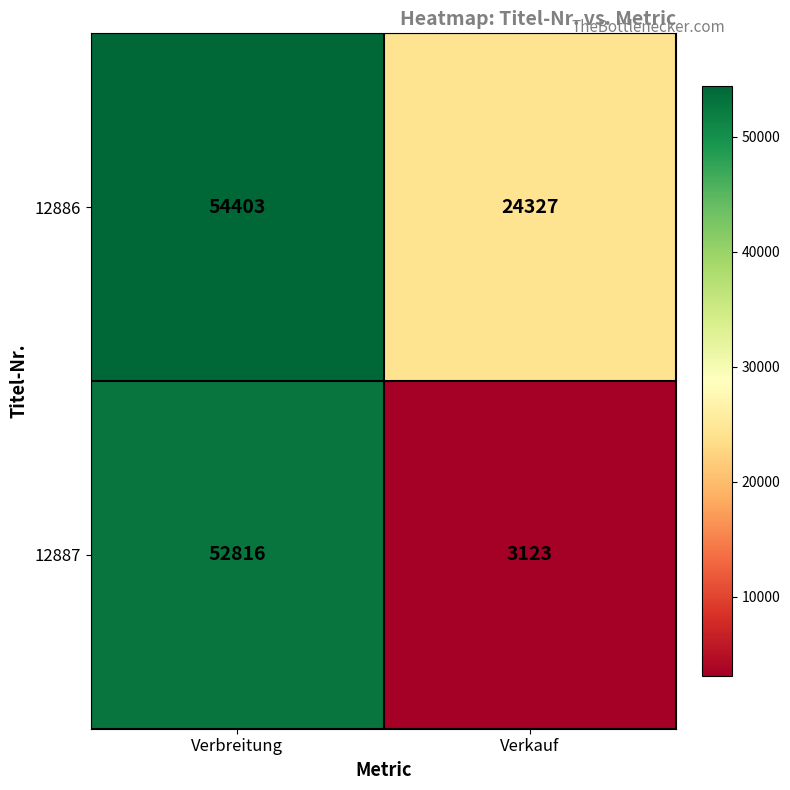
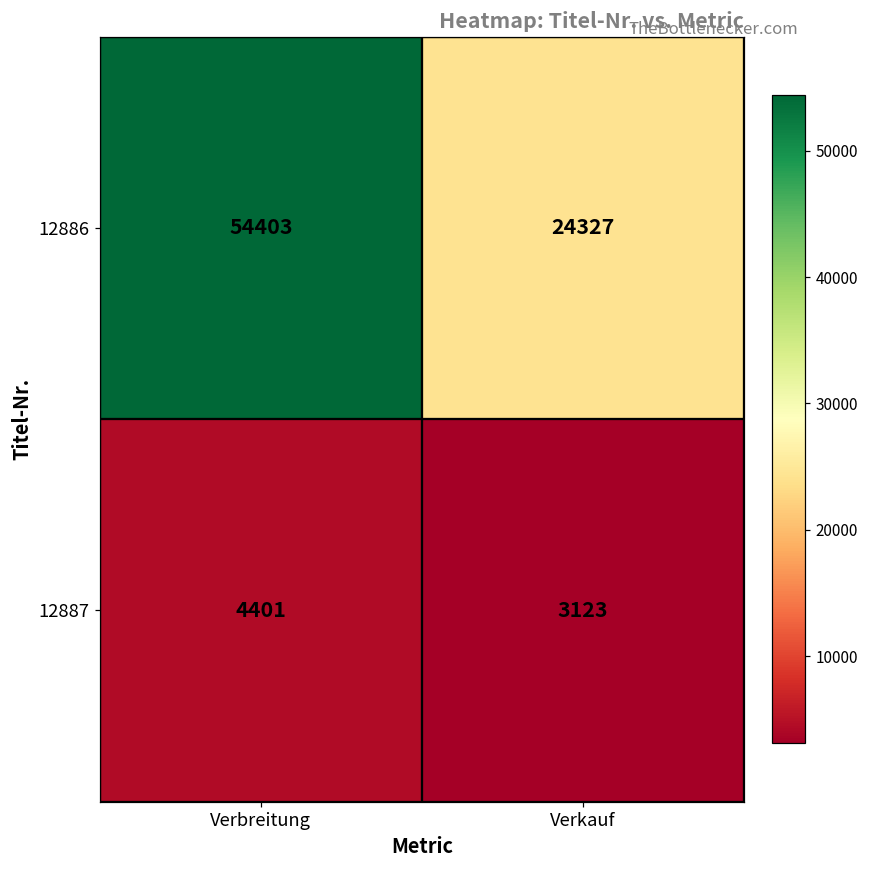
  {
    "12886": {
      "Verbreitung": 54403,
      "Verkauf": 24327
    },
    "12887": {
-     "Verbreitung": 52816,
+     "Verbreitung": 4401,
      "Verkauf": 3123
    }
  }
